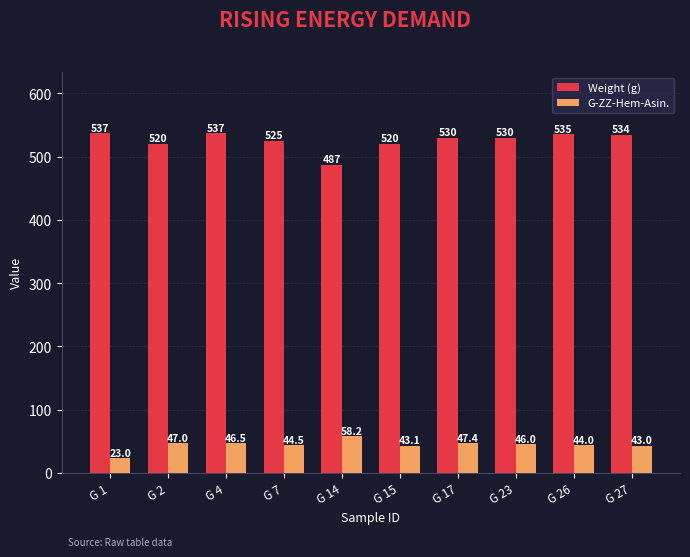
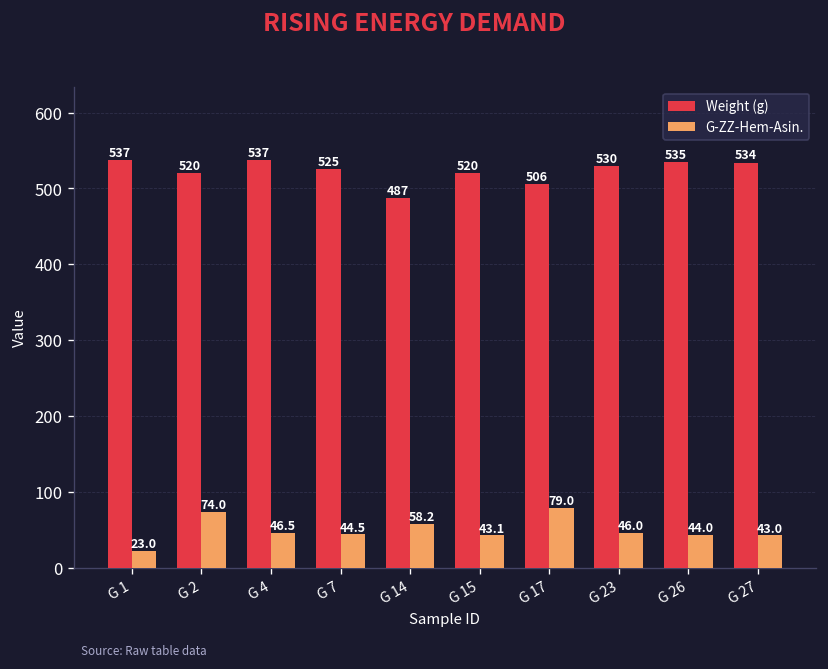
  {
    "Weight (g)": {
      "G 1": 537,
      "G 2": 520,
      "G 4": 537,
      "G 7": 525,
      "G 14": 487,
      "G 15": 520,
-     "G 17": 530,
+     "G 17": 506,
      "G 23": 530,
      "G 26": 535,
      "G 27": 534
    },
    "G-ZZ-Hem-Asin.": {
      "G 1": 23.0,
-     "G 2": 47.0,
+     "G 2": 74.0,
      "G 4": 46.5,
      "G 7": 44.5,
      "G 14": 58.2,
      "G 15": 43.1,
-     "G 17": 47.4,
+     "G 17": 79.0,
      "G 23": 46.0,
      "G 26": 44.0,
      "G 27": 43.0
    }
  }
